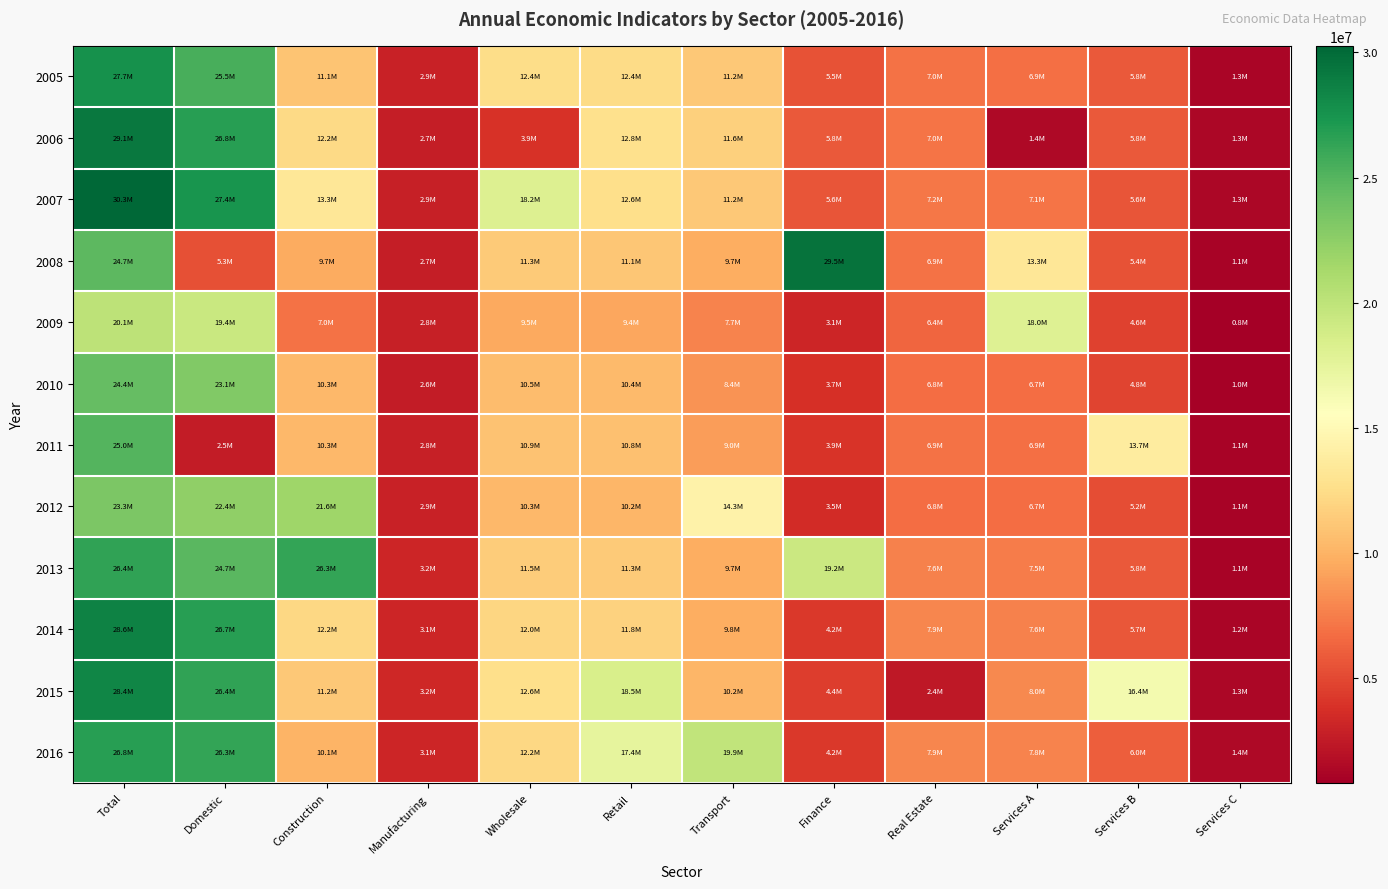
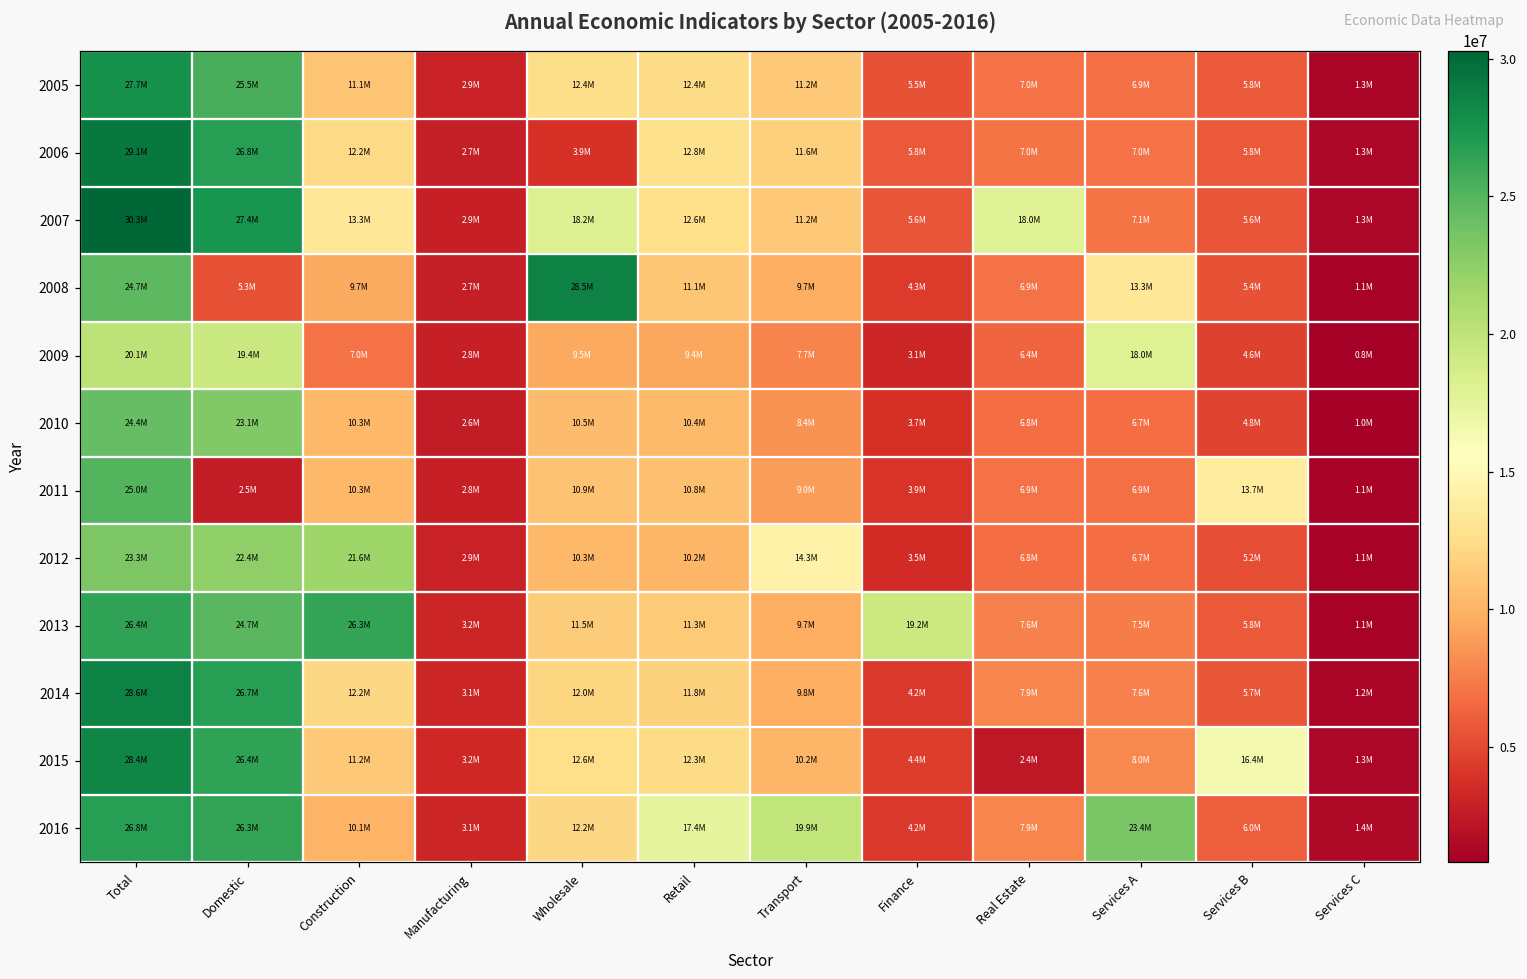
  {
    "2005": {
      "Total": "27.7M",
      "Domestic": "25.5M",
      "Construction": "11.1M",
      "Manufacturing": "2.9M",
      "Wholesale": "12.4M",
      "Retail": "12.4M",
      "Transport": "11.2M",
      "Finance": "5.5M",
      "Real Estate": "7.0M",
      "Services A": "6.9M",
      "Services B": "5.8M",
      "Services C": "1.3M"
    },
    "2006": {
      "Total": "29.1M",
      "Domestic": "26.8M",
      "Construction": "12.2M",
      "Manufacturing": "2.7M",
      "Wholesale": "3.9M",
      "Retail": "12.8M",
      "Transport": "11.6M",
      "Finance": "5.8M",
      "Real Estate": "7.0M",
-     "Services A": "1.4M",
+     "Services A": "7.0M",
      "Services B": "5.8M",
      "Services C": "1.3M"
    },
    "2007": {
      "Total": "30.3M",
      "Domestic": "27.4M",
      "Construction": "13.3M",
      "Manufacturing": "2.9M",
      "Wholesale": "18.2M",
      "Retail": "12.6M",
      "Transport": "11.2M",
      "Finance": "5.6M",
-     "Real Estate": "7.2M",
+     "Real Estate": "18.0M",
      "Services A": "7.1M",
      "Services B": "5.6M",
      "Services C": "1.3M"
    },
    "2008": {
      "Total": "24.7M",
      "Domestic": "5.3M",
      "Construction": "9.7M",
      "Manufacturing": "2.7M",
-     "Wholesale": "11.3M",
+     "Wholesale": "28.5M",
      "Retail": "11.1M",
      "Transport": "9.7M",
-     "Finance": "29.5M",
+     "Finance": "4.3M",
      "Real Estate": "6.9M",
      "Services A": "13.3M",
      "Services B": "5.4M",
      "Services C": "1.1M"
    },
    "2009": {
      "Total": "20.1M",
      "Domestic": "19.4M",
      "Construction": "7.0M",
      "Manufacturing": "2.8M",
      "Wholesale": "9.5M",
      "Retail": "9.4M",
      "Transport": "7.7M",
      "Finance": "3.1M",
      "Real Estate": "6.4M",
      "Services A": "18.0M",
      "Services B": "4.6M",
      "Services C": "0.8M"
    },
    "2010": {
      "Total": "24.4M",
      "Domestic": "23.1M",
      "Construction": "10.3M",
      "Manufacturing": "2.6M",
      "Wholesale": "10.5M",
      "Retail": "10.4M",
      "Transport": "8.4M",
      "Finance": "3.7M",
      "Real Estate": "6.8M",
      "Services A": "6.7M",
      "Services B": "4.8M",
      "Services C": "1.0M"
    },
    "2011": {
      "Total": "25.0M",
      "Domestic": "2.5M",
      "Construction": "10.3M",
      "Manufacturing": "2.8M",
      "Wholesale": "10.9M",
      "Retail": "10.8M",
      "Transport": "9.0M",
      "Finance": "3.9M",
      "Real Estate": "6.9M",
      "Services A": "6.9M",
      "Services B": "13.7M",
      "Services C": "1.1M"
    },
    "2012": {
      "Total": "23.3M",
      "Domestic": "22.4M",
      "Construction": "21.6M",
      "Manufacturing": "2.9M",
      "Wholesale": "10.3M",
      "Retail": "10.2M",
      "Transport": "14.3M",
      "Finance": "3.5M",
      "Real Estate": "6.8M",
      "Services A": "6.7M",
      "Services B": "5.2M",
      "Services C": "1.1M"
    },
    "2013": {
      "Total": "26.4M",
      "Domestic": "24.7M",
      "Construction": "26.3M",
      "Manufacturing": "3.2M",
      "Wholesale": "11.5M",
      "Retail": "11.3M",
      "Transport": "9.7M",
      "Finance": "19.2M",
      "Real Estate": "7.6M",
      "Services A": "7.5M",
      "Services B": "5.8M",
      "Services C": "1.1M"
    },
    "2014": {
      "Total": "28.6M",
      "Domestic": "26.7M",
      "Construction": "12.2M",
      "Manufacturing": "3.1M",
      "Wholesale": "12.0M",
      "Retail": "11.8M",
      "Transport": "9.8M",
      "Finance": "4.2M",
      "Real Estate": "7.9M",
      "Services A": "7.6M",
      "Services B": "5.7M",
      "Services C": "1.2M"
    },
    "2015": {
      "Total": "28.4M",
      "Domestic": "26.4M",
      "Construction": "11.2M",
      "Manufacturing": "3.2M",
      "Wholesale": "12.6M",
-     "Retail": "18.5M",
+     "Retail": "12.3M",
      "Transport": "10.2M",
      "Finance": "4.4M",
      "Real Estate": "2.4M",
      "Services A": "8.0M",
      "Services B": "16.4M",
      "Services C": "1.3M"
    },
    "2016": {
      "Total": "26.8M",
      "Domestic": "26.3M",
      "Construction": "10.1M",
      "Manufacturing": "3.1M",
      "Wholesale": "12.2M",
      "Retail": "17.4M",
      "Transport": "19.9M",
      "Finance": "4.2M",
      "Real Estate": "7.9M",
-     "Services A": "7.8M",
+     "Services A": "23.4M",
      "Services B": "6.0M",
      "Services C": "1.4M"
    }
  }
